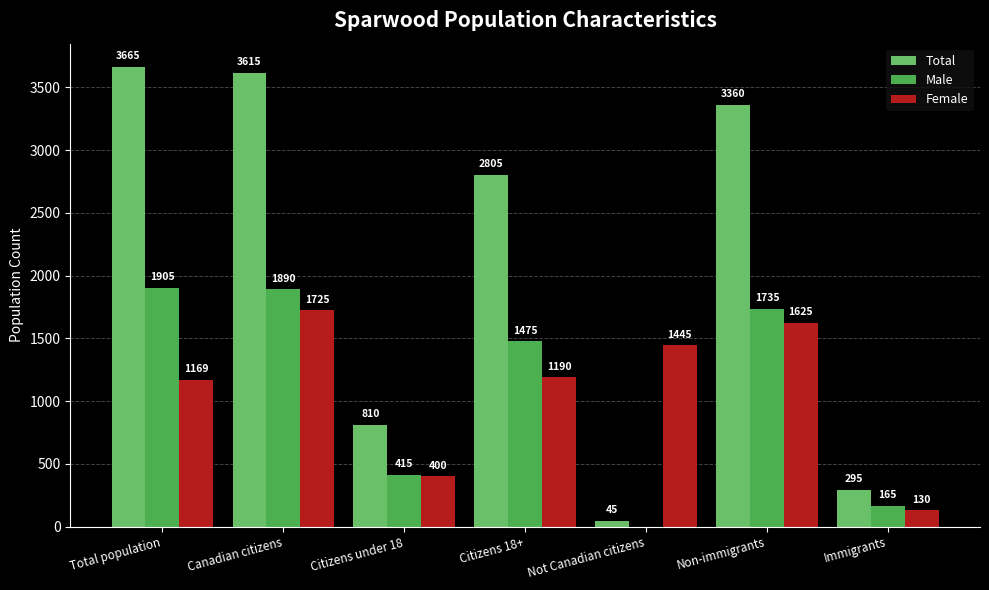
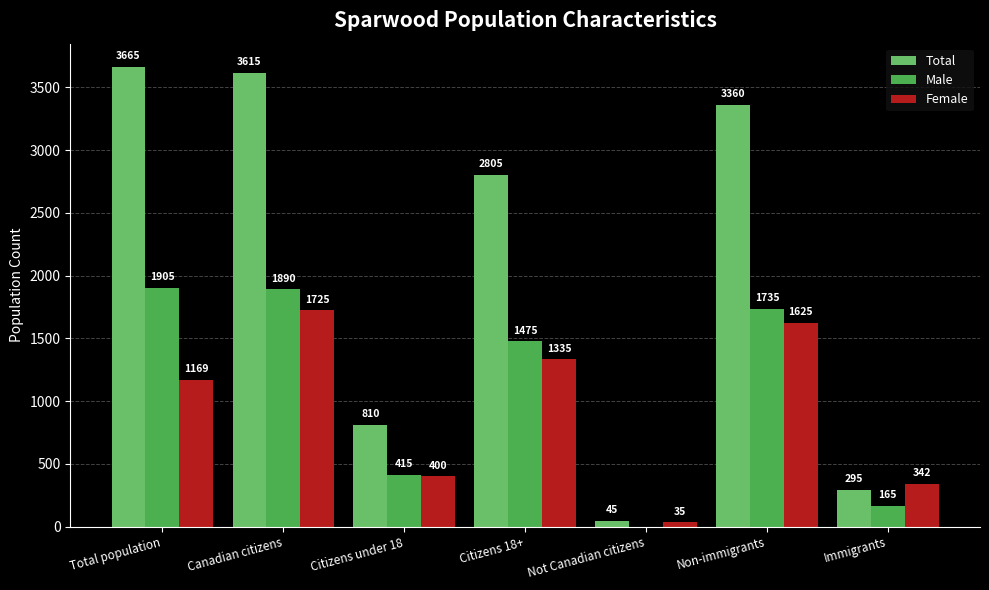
  {
    "Female": {
      "Total population": 1169,
      "Canadian citizens": 1725,
      "Citizens under 18": 400,
-     "Citizens 18+": 1190,
-     "Not Canadian citizens": 1445,
+     "Citizens 18+": 1335,
+     "Not Canadian citizens": 35,
      "Non-immigrants": 1625,
-     "Immigrants": 130
+     "Immigrants": 342
    }
  }
